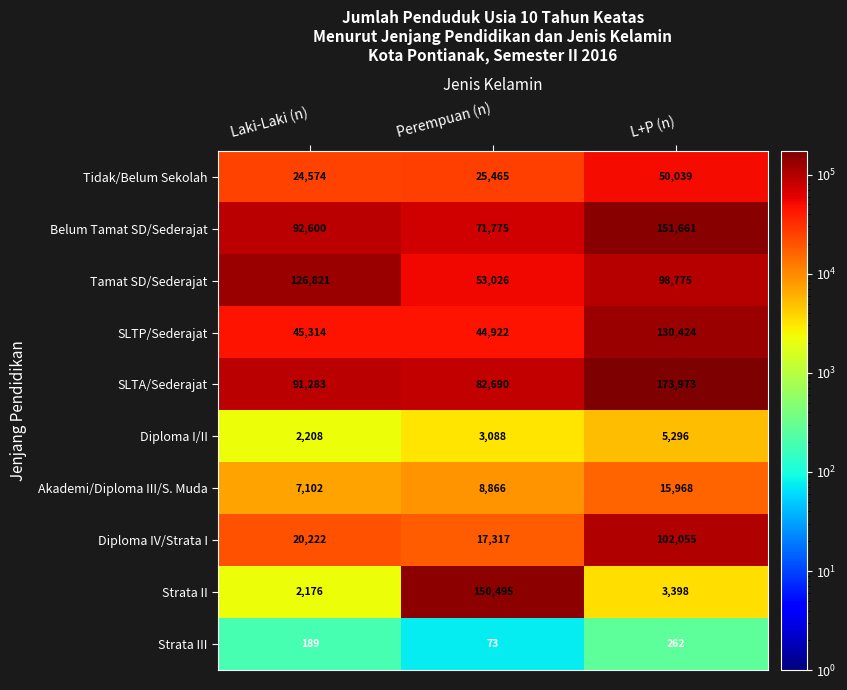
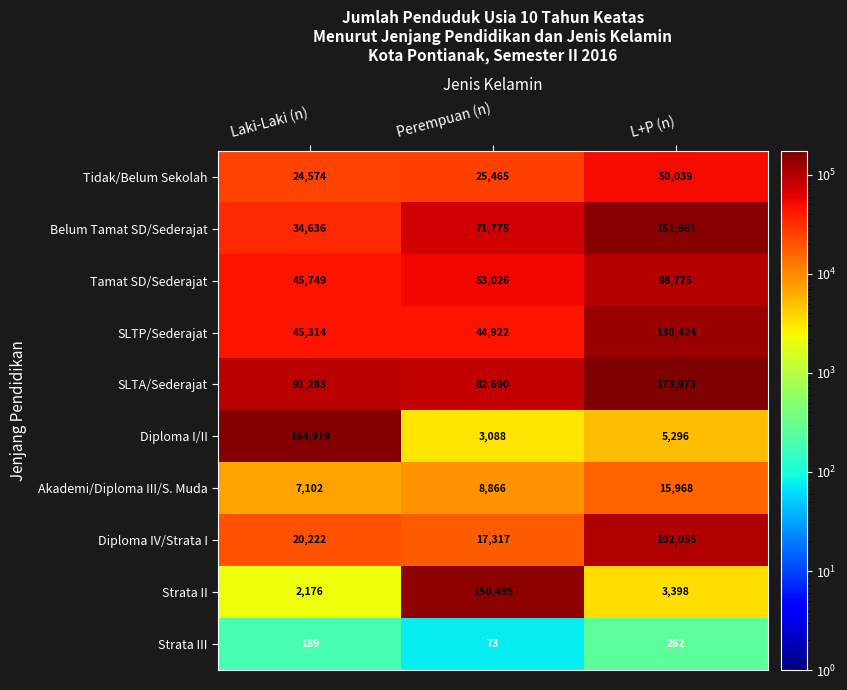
  {
    "Tidak/Belum Sekolah": {
      "Laki-Laki (n)": "24,574",
      "Perempuan (n)": "25,465",
      "L+P (n)": "50,039"
    },
    "Belum Tamat SD/Sederajat": {
-     "Laki-Laki (n)": "92,600",
+     "Laki-Laki (n)": "34,636",
      "Perempuan (n)": "71,775",
      "L+P (n)": "151,661"
    },
    "Tamat SD/Sederajat": {
-     "Laki-Laki (n)": "126,821",
+     "Laki-Laki (n)": "45,749",
      "Perempuan (n)": "53,026",
      "L+P (n)": "98,775"
    },
    "SLTP/Sederajat": {
      "Laki-Laki (n)": "45,314",
      "Perempuan (n)": "44,922",
      "L+P (n)": "130,424"
    },
    "SLTA/Sederajat": {
      "Laki-Laki (n)": "91,283",
      "Perempuan (n)": "82,690",
      "L+P (n)": "173,973"
    },
    "Diploma I/II": {
-     "Laki-Laki (n)": "2,208",
+     "Laki-Laki (n)": "164,919",
      "Perempuan (n)": "3,088",
      "L+P (n)": "5,296"
    },
    "Akademi/Diploma III/S. Muda": {
      "Laki-Laki (n)": "7,102",
      "Perempuan (n)": "8,866",
      "L+P (n)": "15,968"
    },
    "Diploma IV/Strata I": {
      "Laki-Laki (n)": "20,222",
      "Perempuan (n)": "17,317",
      "L+P (n)": "102,055"
    },
    "Strata II": {
      "Laki-Laki (n)": "2,176",
      "Perempuan (n)": "150,495",
      "L+P (n)": "3,398"
    },
    "Strata III": {
      "Laki-Laki (n)": "189",
      "Perempuan (n)": "73",
      "L+P (n)": "262"
    }
  }
